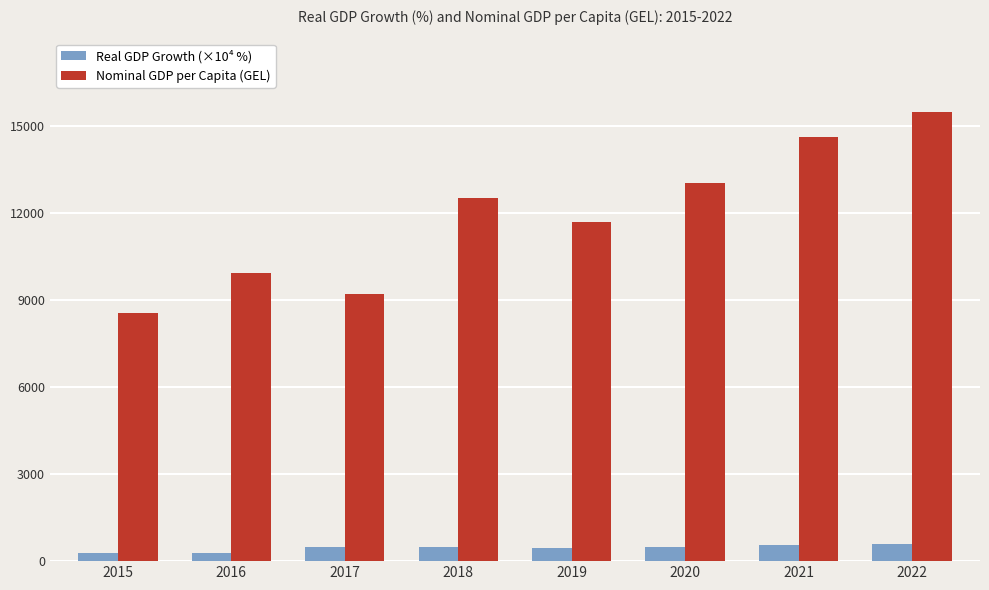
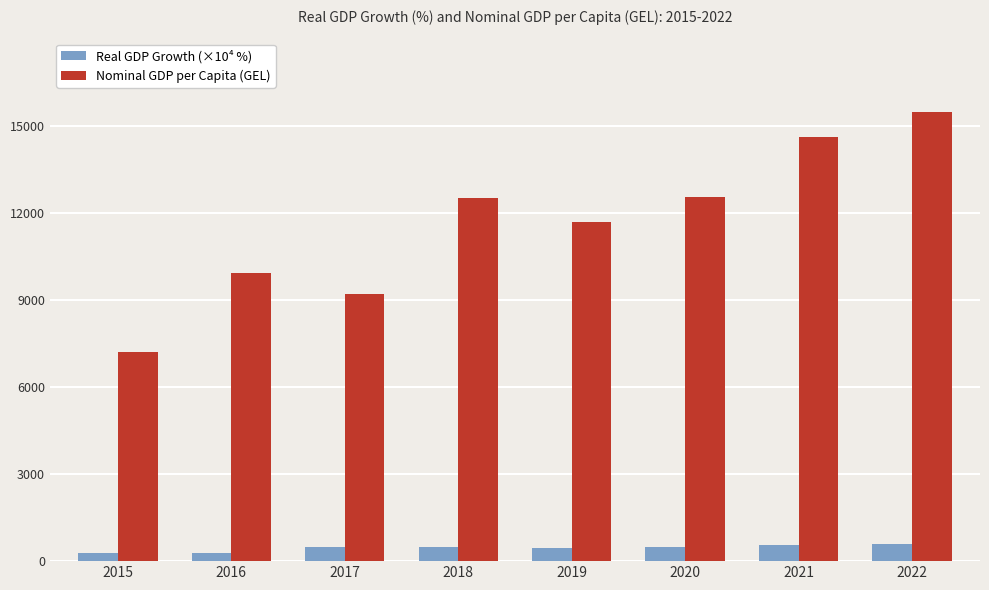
  {
    "Real GDP Growth (×10⁴ %)": {
      "2015": 300,
      "2016": 300,
      "2017": 500,
      "2018": 500,
      "2019": 500,
      "2020": 500,
      "2021": 600,
      "2022": 600
    },
    "Nominal GDP per Capita (GEL)": {
-     "2015": 8600,
+     "2015": 7200,
      "2016": 9900,
      "2017": 9200,
      "2018": 12500,
      "2019": 11700,
-     "2020": 13000,
+     "2020": 12500,
      "2021": 14600,
      "2022": 15500
    }
  }
